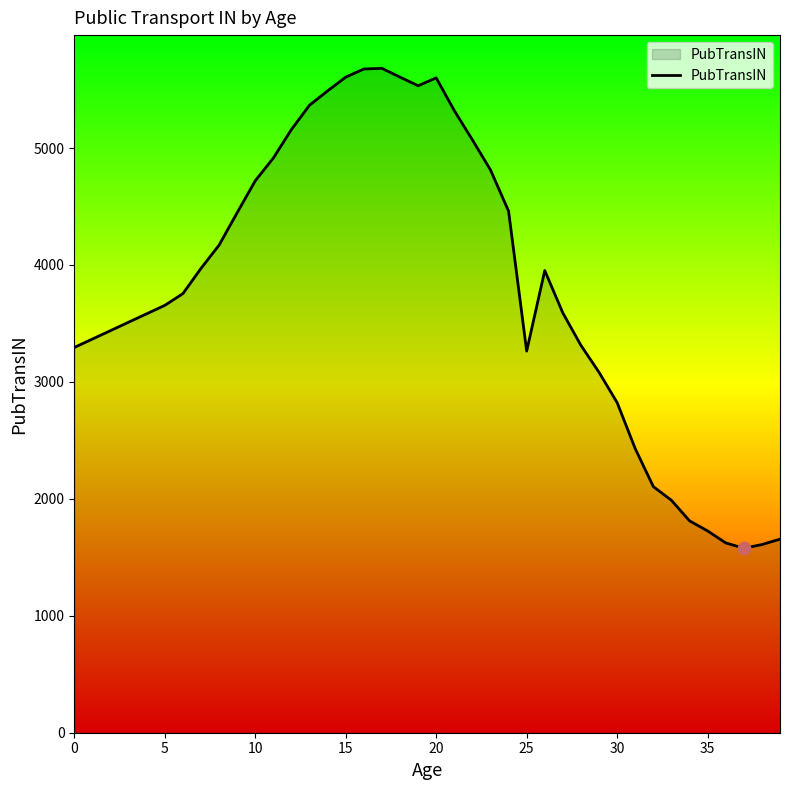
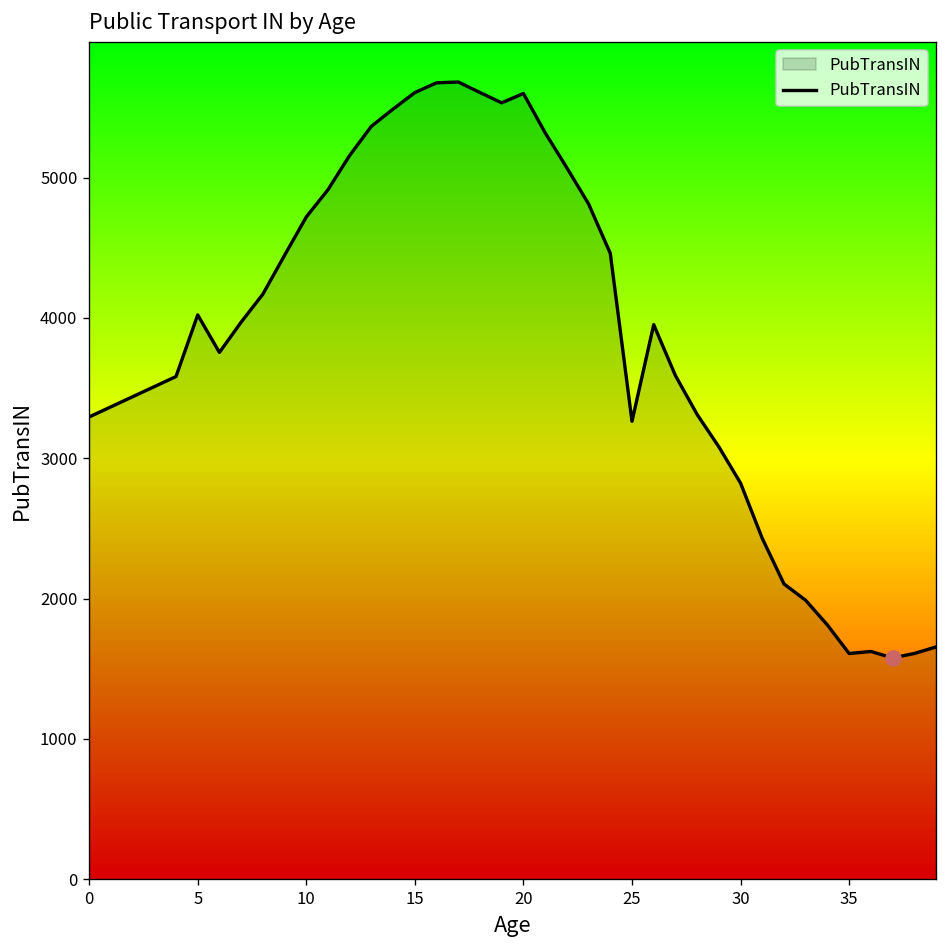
  {
    "PubTransIN": {
      "0": 3290,
-     "5": 3650,
+     "5": 4020,
      "10": 4720,
      "15": 5610,
      "20": 5600,
      "25": 3260,
      "30": 2820,
-     "35": 1730
+     "35": 1610
    }
  }
